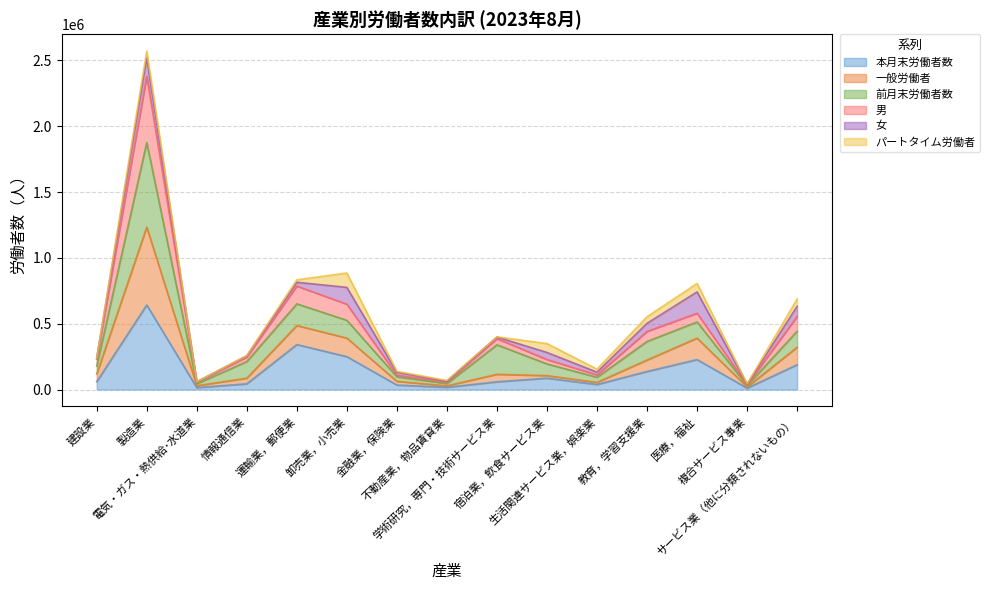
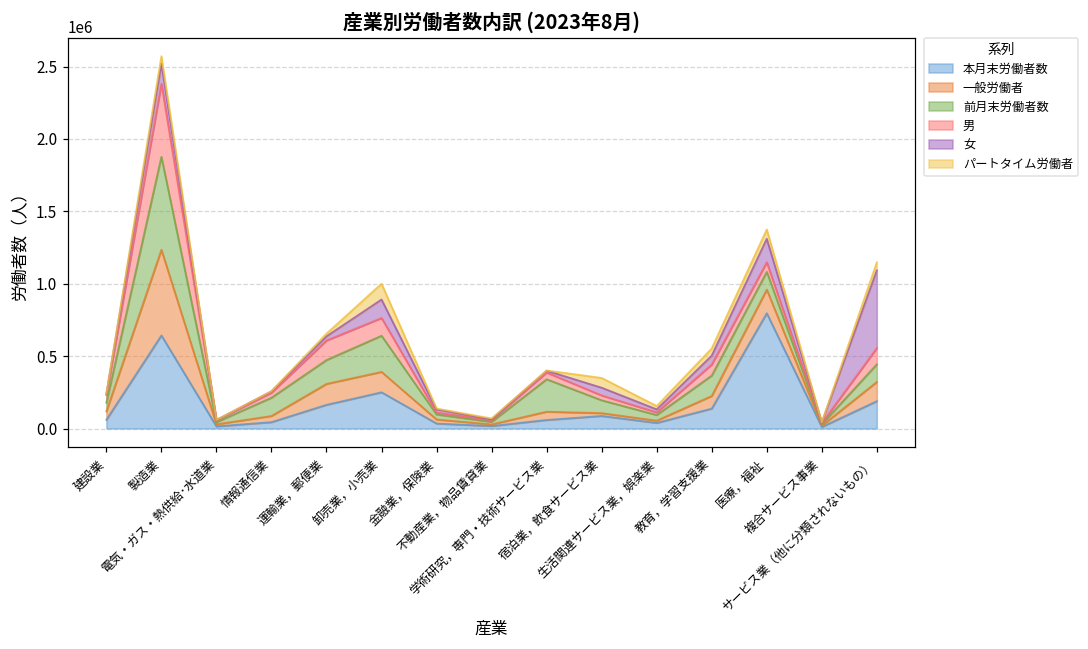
  {
    "本月末労働者数": {
      "建設業": 60000,
      "製造業": 640000,
      "情報通信業": 40000,
-     "運輸業，郵便業": 340000,
+     "運輸業，郵便業": 160000,
      "卸売業，小売業": 250000,
      "金融業，保険業": 30000,
      "学術研究，専門・技術サービス業": 60000,
      "教育，学習支援業": 140000,
-     "医療，福祉": 230000,
+     "医療，福祉": 800000,
      "サービス業（他に分類されないもの）": 190000
    },
    "前月末労働者数": {
      "建設業": 60000,
      "製造業": 640000,
      "情報通信業": 130000,
      "運輸業，郵便業": 160000,
-     "卸売業，小売業": 140000,
+     "卸売業，小売業": 250000,
      "学術研究，専門・技術サービス業": 220000,
      "宿泊業，飲食サービス業": 90000,
      "教育，学習支援業": 140000,
      "医療，福祉": 120000,
      "サービス業（他に分類されないもの）": 120000
    },
    "女": {
      "製造業": 140000,
      "卸売業，小売業": 130000,
      "宿泊業，飲食サービス業": 50000,
      "生活関連サービス業，娯楽業": 20000,
      "教育，学習支援業": 60000,
      "医療，福祉": 160000,
-     "サービス業（他に分類されないもの）": 80000
+     "サービス業（他に分類されないもの）": 540000
    }
  }
